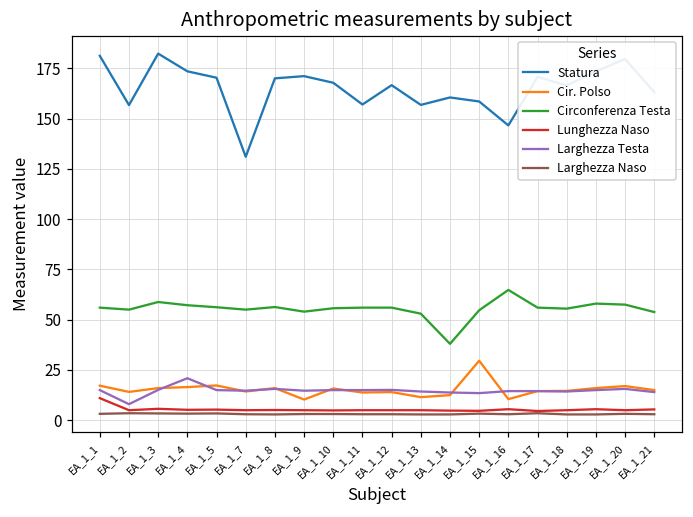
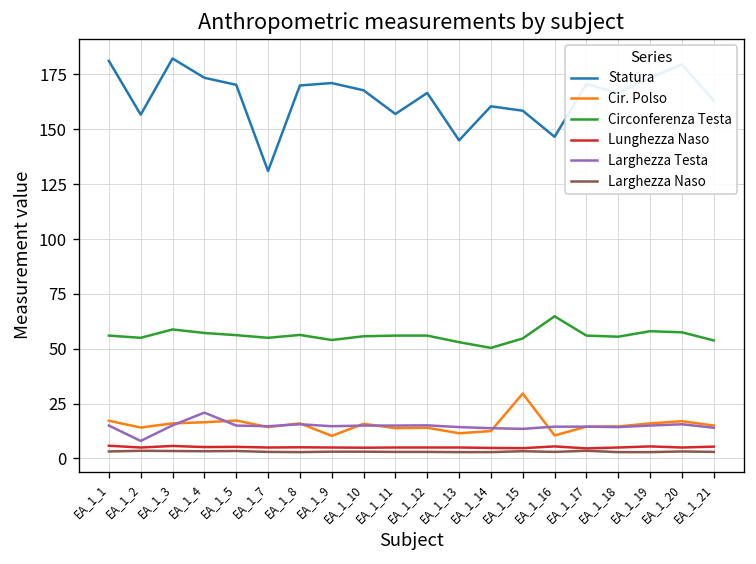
  {
    "Statura": {
      "EA_1_1": 181,
      "EA_1_2": 157,
      "EA_1_3": 182,
      "EA_1_4": 174,
      "EA_1_5": 170,
      "EA_1_7": 131,
      "EA_1_8": 170,
      "EA_1_9": 171,
      "EA_1_10": 168,
      "EA_1_11": 157,
      "EA_1_12": 167,
-     "EA_1_13": 157,
+     "EA_1_13": 145,
      "EA_1_14": 161,
      "EA_1_15": 159,
      "EA_1_16": 147
    },
    "Cir. Polso": {
      "EA_1_1": 17,
      "EA_1_2": 14,
      "EA_1_4": 17,
      "EA_1_5": 17,
      "EA_1_9": 10,
      "EA_1_13": 12,
      "EA_1_15": 30,
      "EA_1_16": 11
    },
    "Circonferenza Testa": {
      "EA_1_1": 56,
      "EA_1_2": 55,
      "EA_1_3": 59,
      "EA_1_4": 57,
      "EA_1_5": 56,
      "EA_1_7": 55,
      "EA_1_8": 56,
      "EA_1_9": 54,
      "EA_1_10": 56,
      "EA_1_11": 56,
      "EA_1_12": 56,
      "EA_1_13": 53,
-     "EA_1_14": 38,
+     "EA_1_14": 50,
      "EA_1_15": 55,
      "EA_1_16": 65,
      "EA_1_17": 56,
      "EA_1_18": 56,
      "EA_1_19": 58,
      "EA_1_20": 58,
      "EA_1_21": 54
    },
    "Lunghezza Naso": {
-     "EA_1_1": 11,
+     "EA_1_1": 6,
      "EA_1_2": 5,
      "EA_1_3": 6,
      "EA_1_4": 5,
      "EA_1_5": 5,
      "EA_1_7": 5,
      "EA_1_8": 5,
      "EA_1_9": 5,
      "EA_1_10": 5,
      "EA_1_11": 5,
      "EA_1_12": 5,
      "EA_1_13": 5,
      "EA_1_14": 5,
      "EA_1_16": 6,
      "EA_1_18": 5,
      "EA_1_19": 6,
      "EA_1_20": 5,
      "EA_1_21": 5
    },
    "Larghezza Testa": {
      "EA_1_1": 15,
      "EA_1_2": 8,
      "EA_1_4": 21,
      "EA_1_5": 15,
      "EA_1_9": 15,
      "EA_1_13": 14,
      "EA_1_15": 14,
      "EA_1_16": 15
    },
    "Larghezza Naso": {
      "EA_1_1": 3,
      "EA_1_2": 4,
      "EA_1_3": 3,
      "EA_1_4": 3,
      "EA_1_5": 3,
      "EA_1_7": 3,
      "EA_1_8": 3,
      "EA_1_9": 3,
      "EA_1_10": 3,
      "EA_1_11": 3,
      "EA_1_12": 3,
      "EA_1_13": 3,
      "EA_1_14": 3,
      "EA_1_16": 3,
      "EA_1_18": 3,
      "EA_1_19": 3,
      "EA_1_20": 3,
      "EA_1_21": 3
    }
  }
